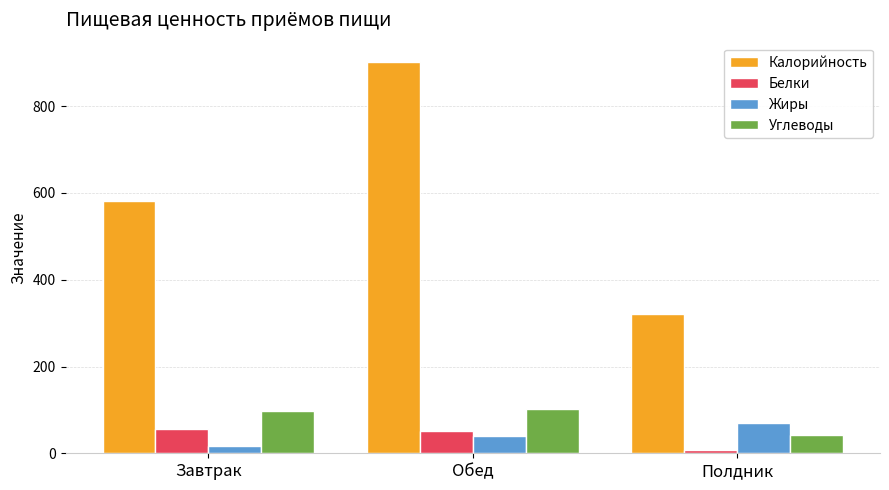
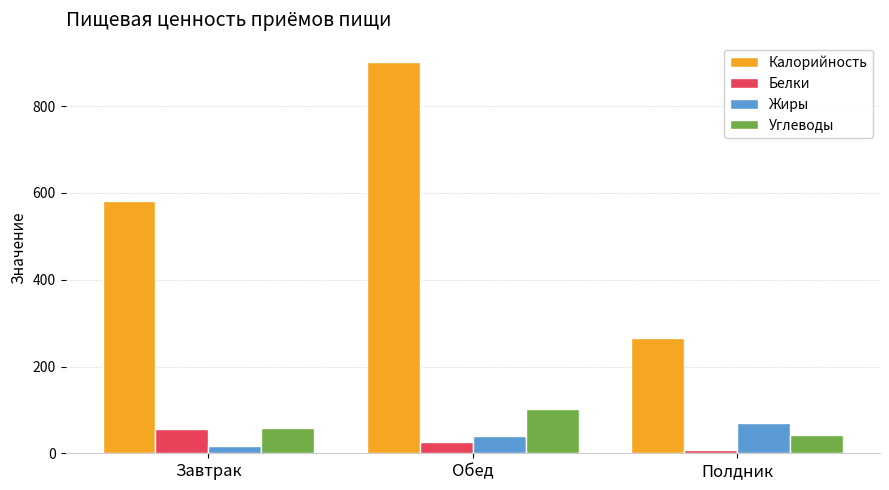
  {
    "Калорийность": {
      "Завтрак": 580,
      "Обед": 900,
-     "Полдник": 320
+     "Полдник": 260
    },
    "Белки": {
      "Завтрак": 60,
-     "Обед": 50,
+     "Обед": 30,
      "Полдник": 10
    },
    "Жиры": {
      "Завтрак": 20,
      "Обед": 40,
      "Полдник": 70
    },
    "Углеводы": {
-     "Завтрак": 100,
+     "Завтрак": 60,
      "Обед": 100,
      "Полдник": 40
    }
  }
